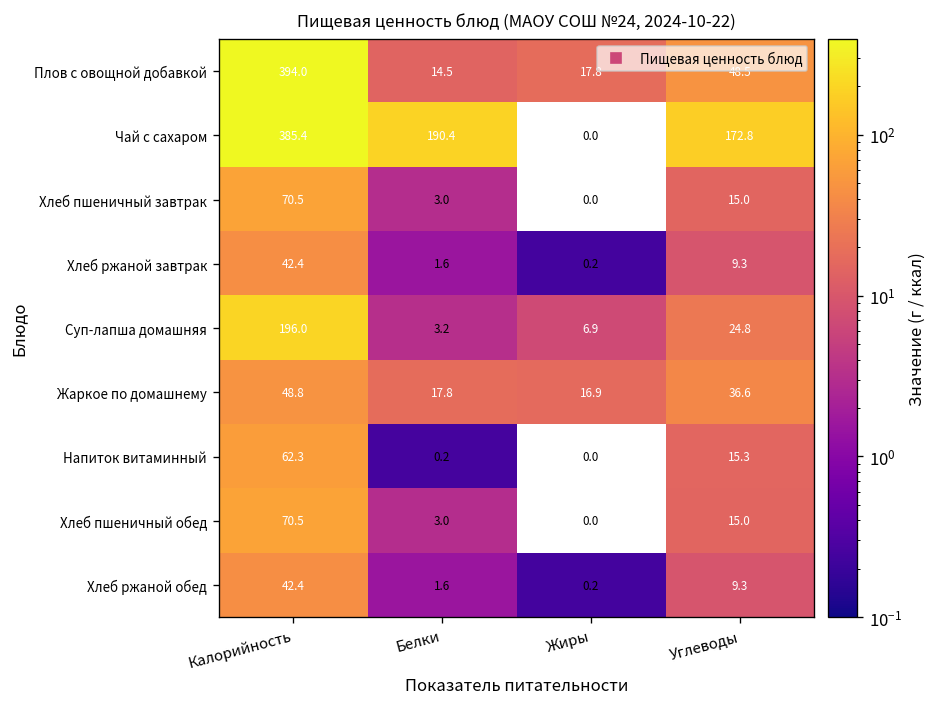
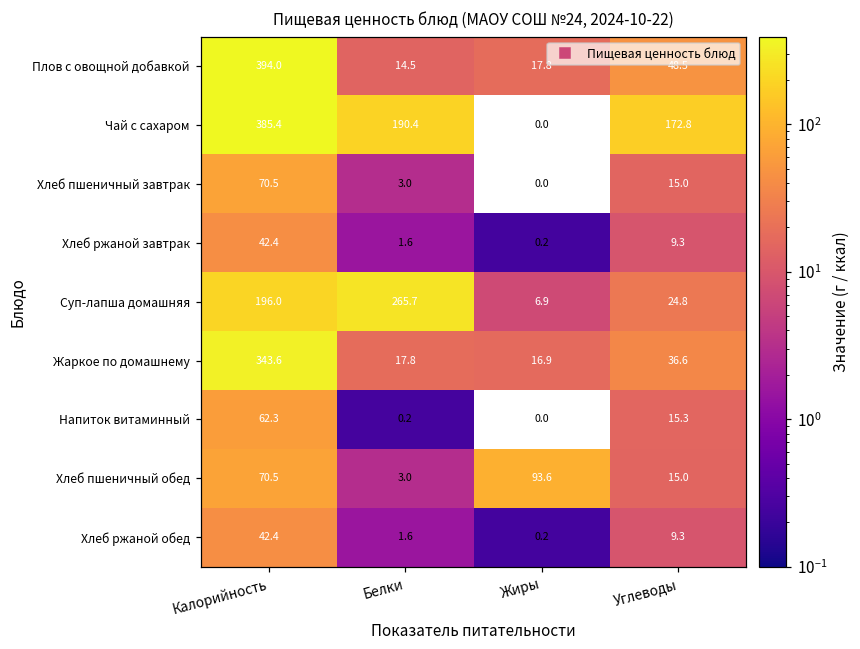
  {
    "Плов с овощной добавкой": {
      "Калорийность": 394.0,
      "Белки": 14.5
    },
    "Чай с сахаром": {
      "Калорийность": 385.4,
      "Белки": 190.4,
      "Жиры": 0.0,
      "Углеводы": 172.8
    },
    "Хлеб пшеничный завтрак": {
      "Калорийность": 70.5,
      "Белки": 3.0,
      "Жиры": 0.0,
      "Углеводы": 15.0
    },
    "Хлеб ржаной завтрак": {
      "Калорийность": 42.4,
      "Белки": 1.6,
      "Жиры": 0.2,
      "Углеводы": 9.3
    },
    "Суп-лапша домашняя": {
      "Калорийность": 196.0,
-     "Белки": 3.2,
+     "Белки": 265.7,
      "Жиры": 6.9,
      "Углеводы": 24.8
    },
    "Жаркое по домашнему": {
-     "Калорийность": 48.8,
+     "Калорийность": 343.6,
      "Белки": 17.8,
      "Жиры": 16.9,
      "Углеводы": 36.6
    },
    "Напиток витаминный": {
      "Калорийность": 62.3,
      "Белки": 0.2,
      "Жиры": 0.0,
      "Углеводы": 15.3
    },
    "Хлеб пшеничный обед": {
      "Калорийность": 70.5,
      "Белки": 3.0,
-     "Жиры": 0.0,
+     "Жиры": 93.6,
      "Углеводы": 15.0
    },
    "Хлеб ржаной обед": {
      "Калорийность": 42.4,
      "Белки": 1.6,
      "Жиры": 0.2,
      "Углеводы": 9.3
    }
  }
